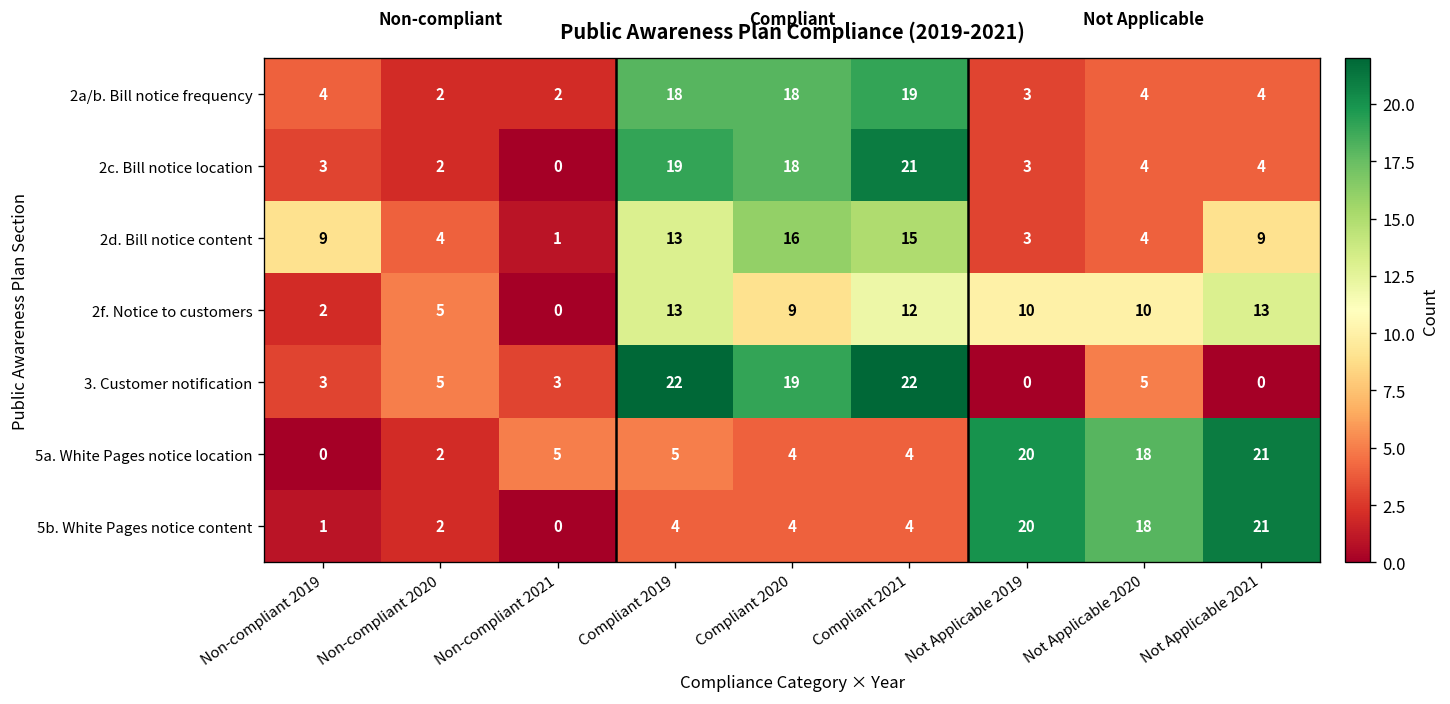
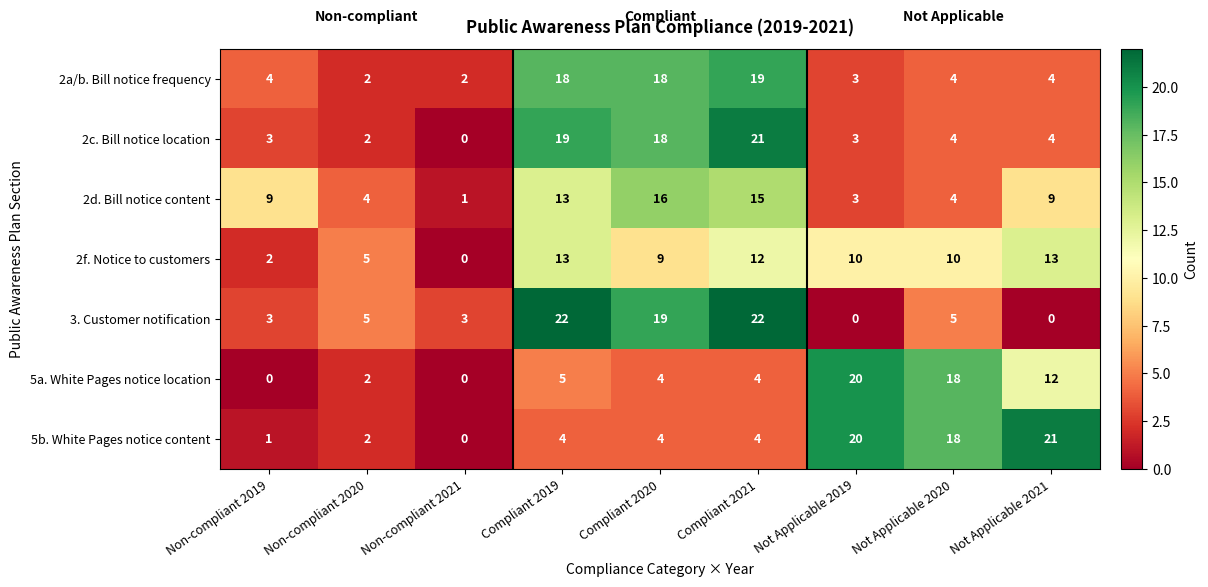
  {
    "2a/b. Bill notice frequency": {
      "Non-compliant 2019": 4,
      "Non-compliant 2020": 2,
      "Non-compliant 2021": 2,
      "Compliant 2019": 18,
      "Compliant 2020": 18,
      "Compliant 2021": 19,
      "Not Applicable 2019": 3,
      "Not Applicable 2020": 4,
      "Not Applicable 2021": 4
    },
    "2c. Bill notice location": {
      "Non-compliant 2019": 3,
      "Non-compliant 2020": 2,
      "Non-compliant 2021": 0,
      "Compliant 2019": 19,
      "Compliant 2020": 18,
      "Compliant 2021": 21,
      "Not Applicable 2019": 3,
      "Not Applicable 2020": 4,
      "Not Applicable 2021": 4
    },
    "2d. Bill notice content": {
      "Non-compliant 2019": 9,
      "Non-compliant 2020": 4,
      "Non-compliant 2021": 1,
      "Compliant 2019": 13,
      "Compliant 2020": 16,
      "Compliant 2021": 15,
      "Not Applicable 2019": 3,
      "Not Applicable 2020": 4,
      "Not Applicable 2021": 9
    },
    "2f. Notice to customers": {
      "Non-compliant 2019": 2,
      "Non-compliant 2020": 5,
      "Non-compliant 2021": 0,
      "Compliant 2019": 13,
      "Compliant 2020": 9,
      "Compliant 2021": 12,
      "Not Applicable 2019": 10,
      "Not Applicable 2020": 10,
      "Not Applicable 2021": 13
    },
    "3. Customer notification": {
      "Non-compliant 2019": 3,
      "Non-compliant 2020": 5,
      "Non-compliant 2021": 3,
      "Compliant 2019": 22,
      "Compliant 2020": 19,
      "Compliant 2021": 22,
      "Not Applicable 2019": 0,
      "Not Applicable 2020": 5,
      "Not Applicable 2021": 0
    },
    "5a. White Pages notice location": {
      "Non-compliant 2019": 0,
      "Non-compliant 2020": 2,
-     "Non-compliant 2021": 5,
+     "Non-compliant 2021": 0,
      "Compliant 2019": 5,
      "Compliant 2020": 4,
      "Compliant 2021": 4,
      "Not Applicable 2019": 20,
      "Not Applicable 2020": 18,
-     "Not Applicable 2021": 21
+     "Not Applicable 2021": 12
    },
    "5b. White Pages notice content": {
      "Non-compliant 2019": 1,
      "Non-compliant 2020": 2,
      "Non-compliant 2021": 0,
      "Compliant 2019": 4,
      "Compliant 2020": 4,
      "Compliant 2021": 4,
      "Not Applicable 2019": 20,
      "Not Applicable 2020": 18,
      "Not Applicable 2021": 21
    }
  }
